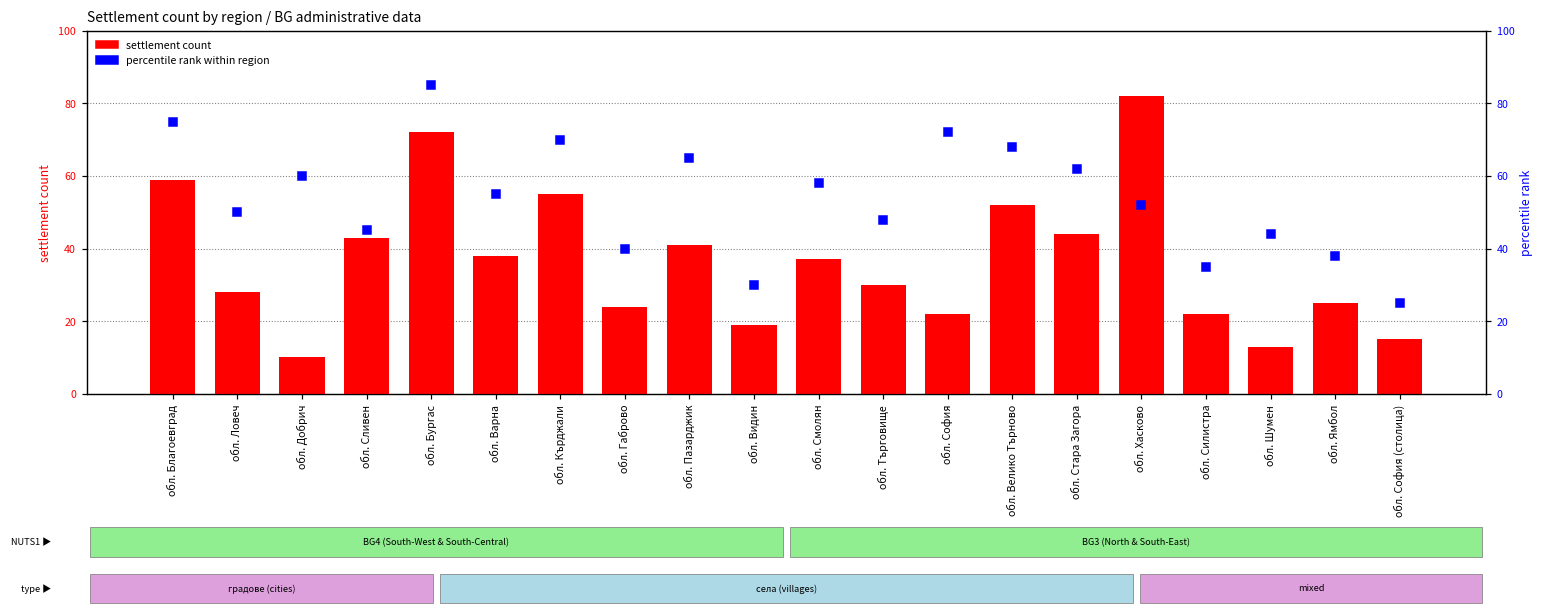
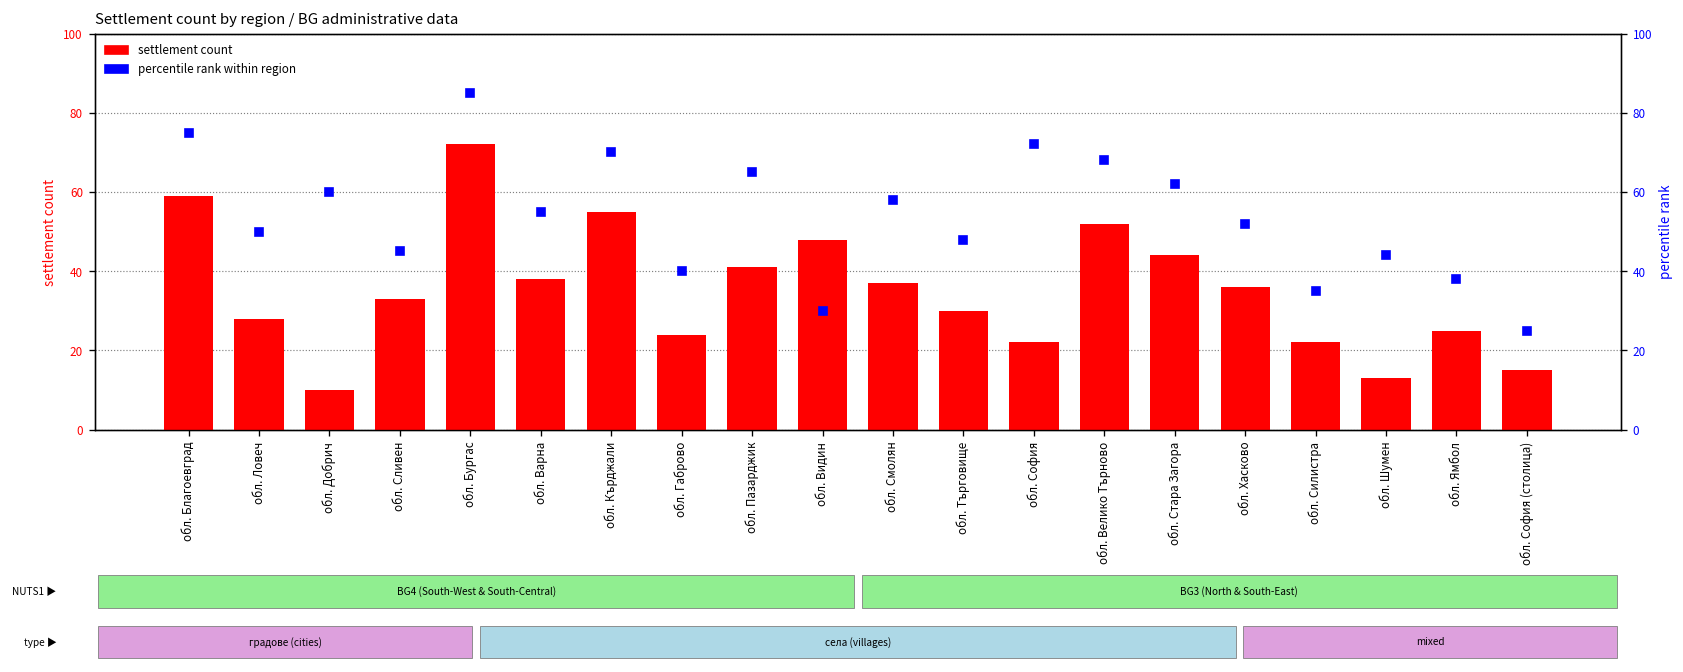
  {
    "settlement count": {
      "обл. Благоевград": 59,
      "обл. Ловеч": 28,
      "обл. Добрич": 10,
-     "обл. Сливен": 43,
+     "обл. Сливен": 33,
      "обл. Бургас": 72,
      "обл. Варна": 38,
      "обл. Кърджали": 55,
      "обл. Габрово": 24,
      "обл. Пазарджик": 41,
-     "обл. Видин": 19,
+     "обл. Видин": 48,
      "обл. Смолян": 37,
      "обл. Търговище": 30,
      "обл. София": 22,
      "обл. Велико Търново": 52,
      "обл. Стара Загора": 44,
-     "обл. Хасково": 82,
+     "обл. Хасково": 36,
      "обл. Силистра": 22,
      "обл. Шумен": 13,
      "обл. Ямбол": 25,
      "обл. София (столица)": 15
    }
  }
